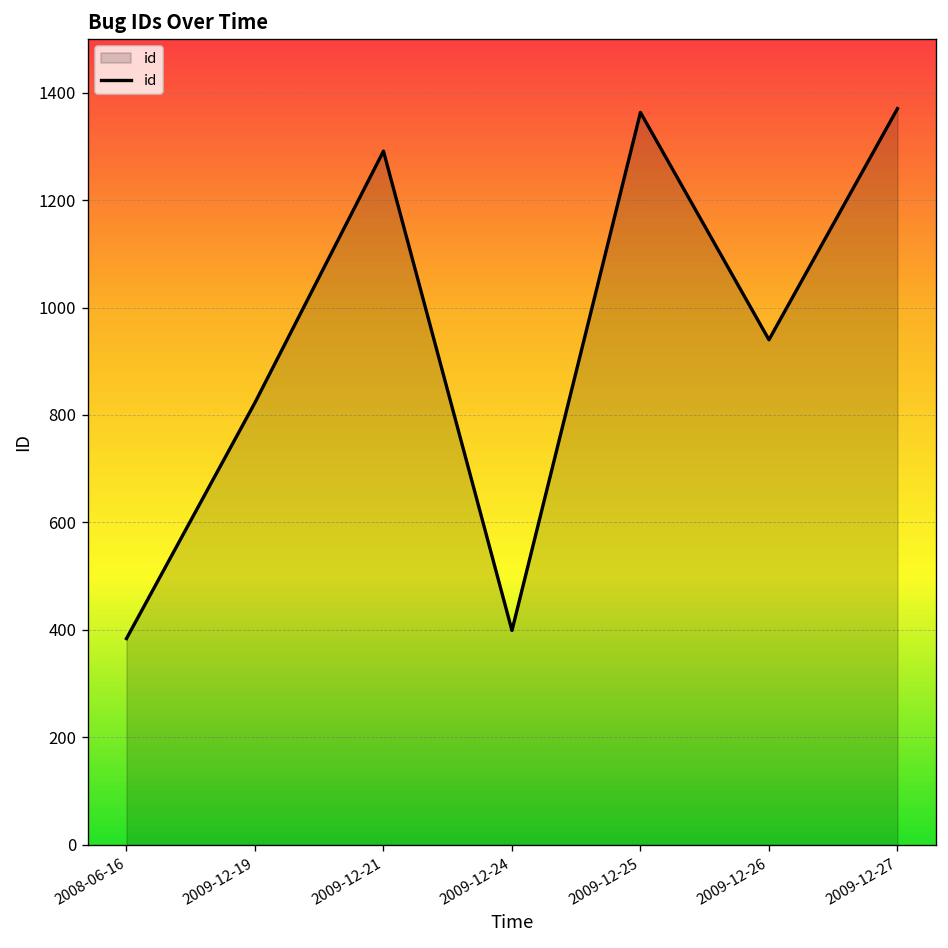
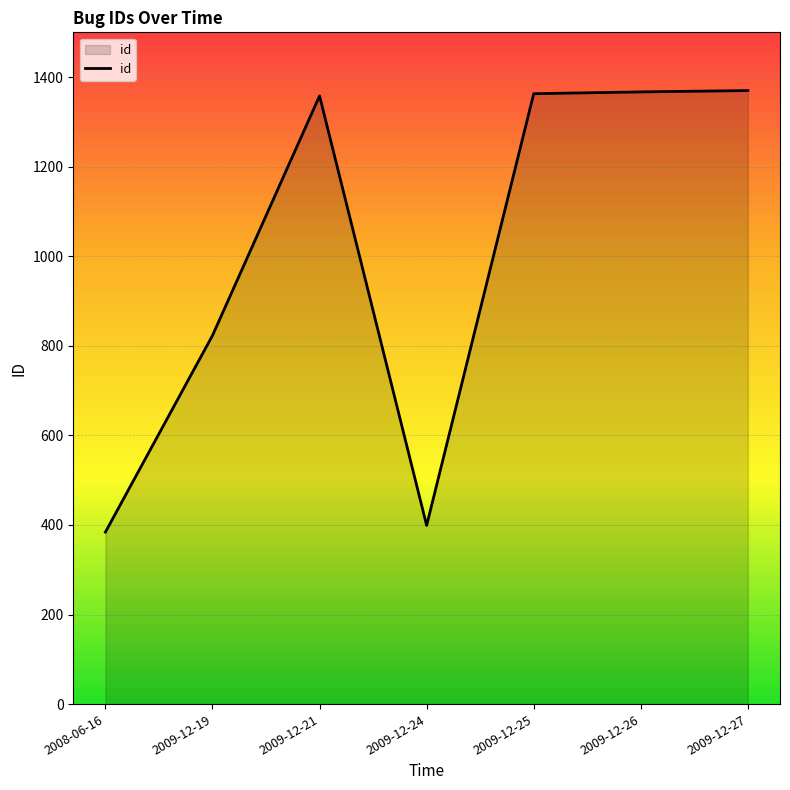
  {
    "2008-06-16": 380,
    "2009-12-19": 820,
-   "2009-12-21": 1290,
+   "2009-12-21": 1360,
    "2009-12-24": 400,
    "2009-12-25": 1360,
-   "2009-12-26": 940,
+   "2009-12-26": 1370,
    "2009-12-27": 1370
  }
